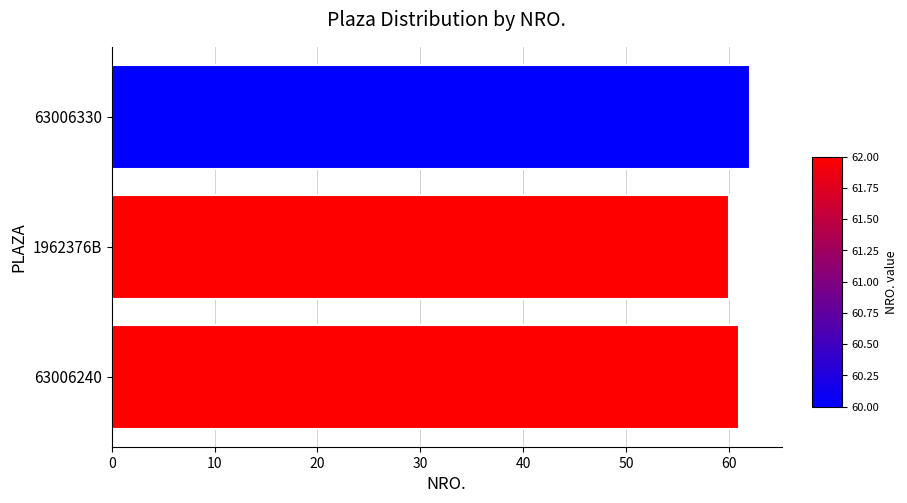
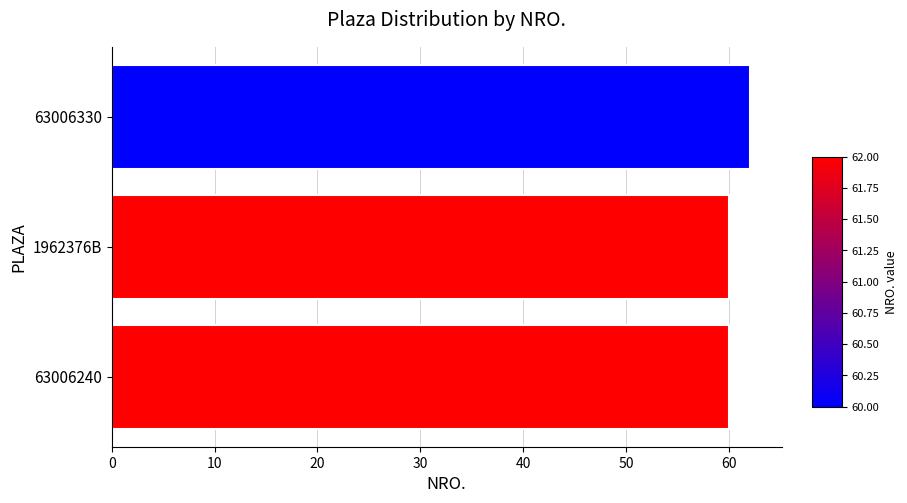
  {
    "63006330": 62,
    "1962376B": 60,
-   "63006240": 61
+   "63006240": 60
  }
